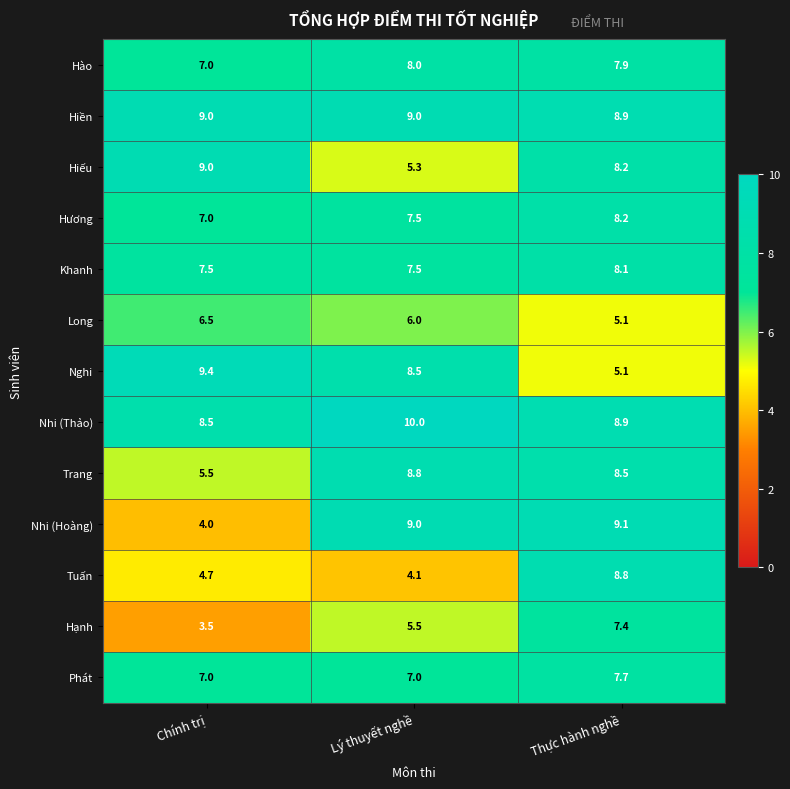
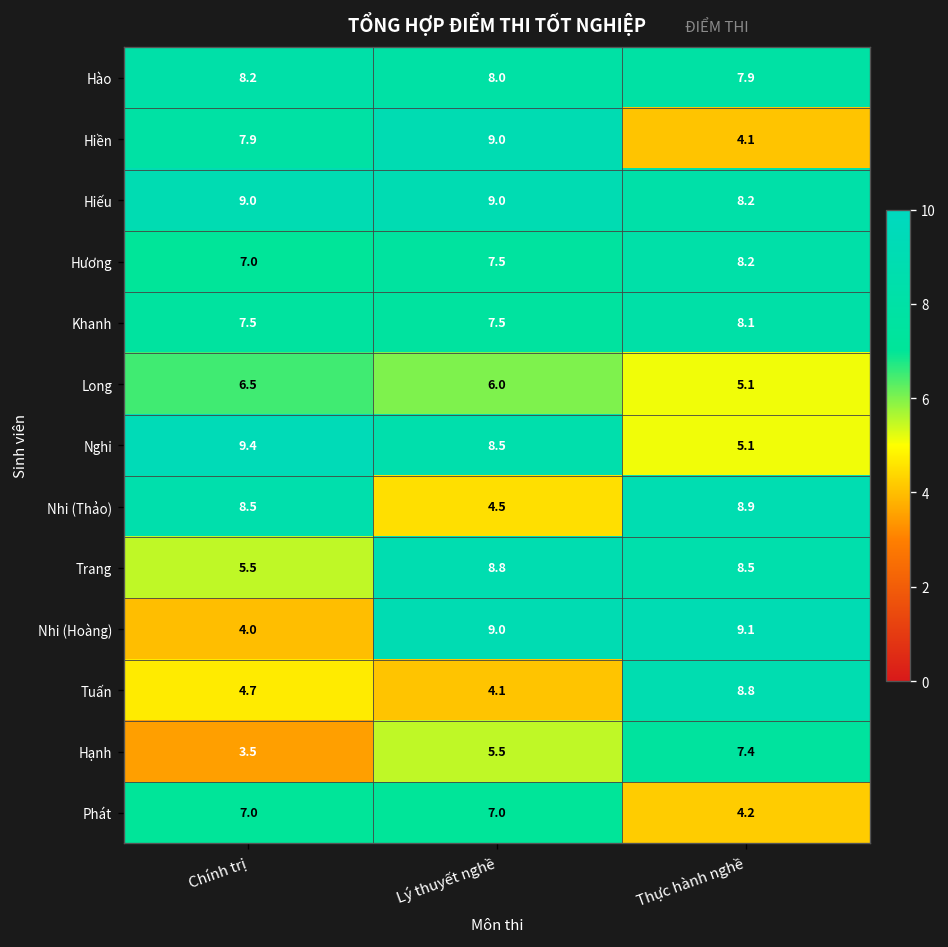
  {
    "Hào": {
-     "Chính trị": 7.0,
+     "Chính trị": 8.2,
      "Lý thuyết nghề": 8.0,
      "Thực hành nghề": 7.9
    },
    "Hiền": {
-     "Chính trị": 9.0,
+     "Chính trị": 7.9,
      "Lý thuyết nghề": 9.0,
-     "Thực hành nghề": 8.9
+     "Thực hành nghề": 4.1
    },
    "Hiếu": {
      "Chính trị": 9.0,
-     "Lý thuyết nghề": 5.3,
+     "Lý thuyết nghề": 9.0,
      "Thực hành nghề": 8.2
    },
    "Hương": {
      "Chính trị": 7.0,
      "Lý thuyết nghề": 7.5,
      "Thực hành nghề": 8.2
    },
    "Khanh": {
      "Chính trị": 7.5,
      "Lý thuyết nghề": 7.5,
      "Thực hành nghề": 8.1
    },
    "Long": {
      "Chính trị": 6.5,
      "Lý thuyết nghề": 6.0,
      "Thực hành nghề": 5.1
    },
    "Nghi": {
      "Chính trị": 9.4,
      "Lý thuyết nghề": 8.5,
      "Thực hành nghề": 5.1
    },
    "Nhi (Thảo)": {
      "Chính trị": 8.5,
-     "Lý thuyết nghề": 10.0,
+     "Lý thuyết nghề": 4.5,
      "Thực hành nghề": 8.9
    },
    "Trang": {
      "Chính trị": 5.5,
      "Lý thuyết nghề": 8.8,
      "Thực hành nghề": 8.5
    },
    "Nhi (Hoàng)": {
      "Chính trị": 4.0,
      "Lý thuyết nghề": 9.0,
      "Thực hành nghề": 9.1
    },
    "Tuấn": {
      "Chính trị": 4.7,
      "Lý thuyết nghề": 4.1,
      "Thực hành nghề": 8.8
    },
    "Hạnh": {
      "Chính trị": 3.5,
      "Lý thuyết nghề": 5.5,
      "Thực hành nghề": 7.4
    },
    "Phát": {
      "Chính trị": 7.0,
      "Lý thuyết nghề": 7.0,
-     "Thực hành nghề": 7.7
+     "Thực hành nghề": 4.2
    }
  }
